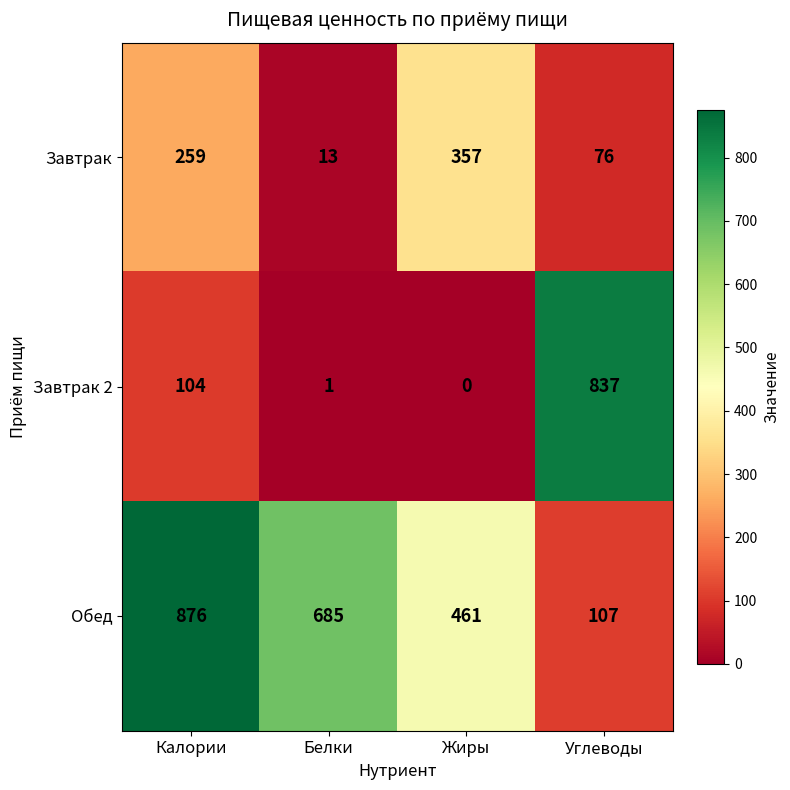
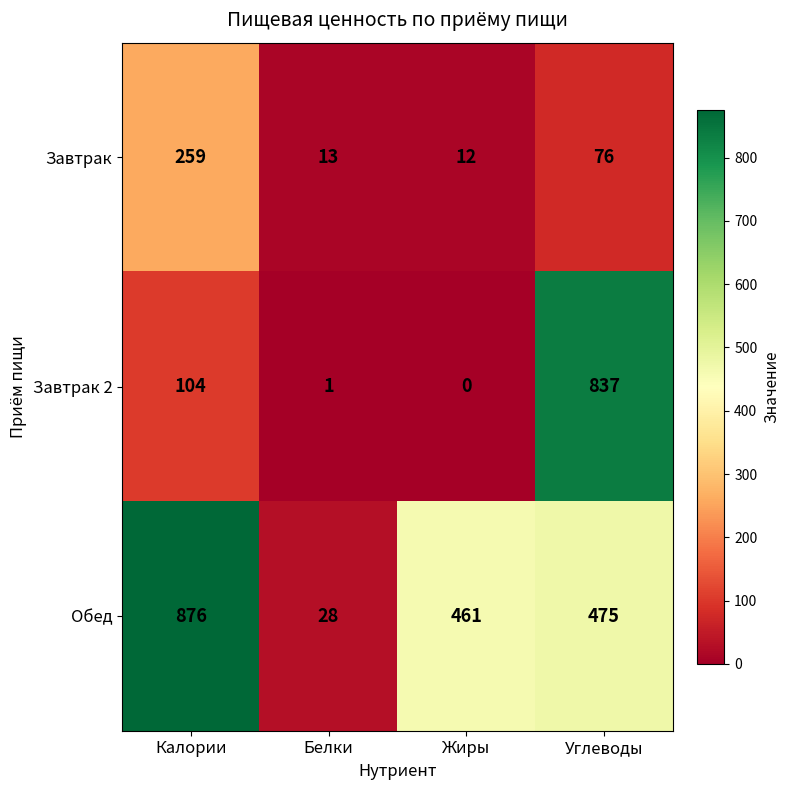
  {
    "Завтрак": {
      "Калории": 259,
      "Белки": 13,
-     "Жиры": 357,
+     "Жиры": 12,
      "Углеводы": 76
    },
    "Завтрак 2": {
      "Калории": 104,
      "Белки": 1,
      "Жиры": 0,
      "Углеводы": 837
    },
    "Обед": {
      "Калории": 876,
-     "Белки": 685,
+     "Белки": 28,
      "Жиры": 461,
-     "Углеводы": 107
+     "Углеводы": 475
    }
  }
